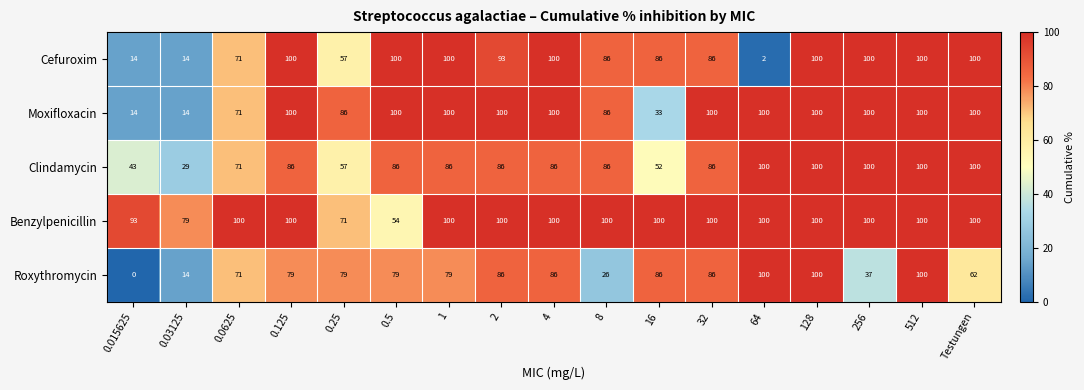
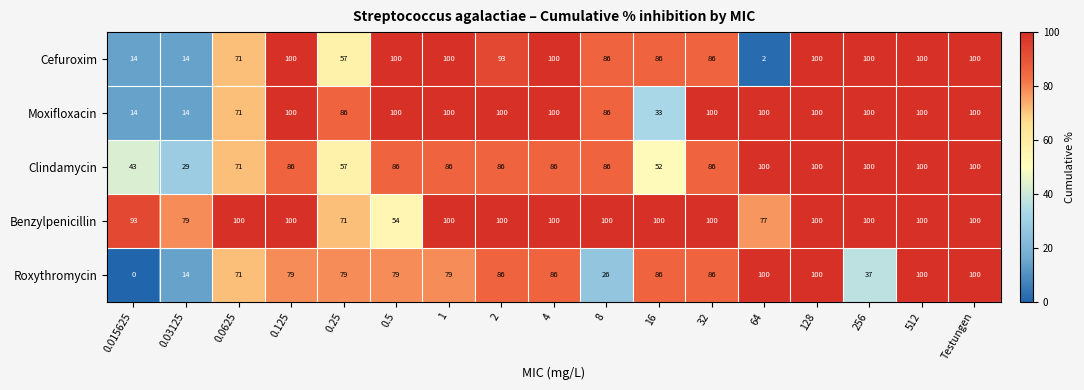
  {
    "Cefuroxim": {
      "0.015625": 14,
      "0.03125": 14,
      "0.0625": 71,
      "0.125": 100,
      "0.25": 57,
      "0.5": 100,
      "1": 100,
      "2": 93,
      "4": 100,
      "8": 86,
      "16": 86,
      "32": 86,
      "64": 2,
      "128": 100,
      "256": 100,
      "512": 100,
      "Testungen": 100
    },
    "Moxifloxacin": {
      "0.015625": 14,
      "0.03125": 14,
      "0.0625": 71,
      "0.125": 100,
      "0.25": 86,
      "0.5": 100,
      "1": 100,
      "2": 100,
      "4": 100,
      "8": 86,
      "16": 33,
      "32": 100,
      "64": 100,
      "128": 100,
      "256": 100,
      "512": 100,
      "Testungen": 100
    },
    "Clindamycin": {
      "0.015625": 43,
      "0.03125": 29,
      "0.0625": 71,
      "0.125": 86,
      "0.25": 57,
      "0.5": 86,
      "1": 86,
      "2": 86,
      "4": 86,
      "8": 86,
      "16": 52,
      "32": 86,
      "64": 100,
      "128": 100,
      "256": 100,
      "512": 100,
      "Testungen": 100
    },
    "Benzylpenicillin": {
      "0.015625": 93,
      "0.03125": 79,
      "0.0625": 100,
      "0.125": 100,
      "0.25": 71,
      "0.5": 54,
      "1": 100,
      "2": 100,
      "4": 100,
      "8": 100,
      "16": 100,
      "32": 100,
-     "64": 100,
+     "64": 77,
      "128": 100,
      "256": 100,
      "512": 100,
      "Testungen": 100
    },
    "Roxythromycin": {
      "0.015625": 0,
      "0.03125": 14,
      "0.0625": 71,
      "0.125": 79,
      "0.25": 79,
      "0.5": 79,
      "1": 79,
      "2": 86,
      "4": 86,
      "8": 26,
      "16": 86,
      "32": 86,
      "64": 100,
      "128": 100,
      "256": 37,
      "512": 100,
-     "Testungen": 62
+     "Testungen": 100
    }
  }
